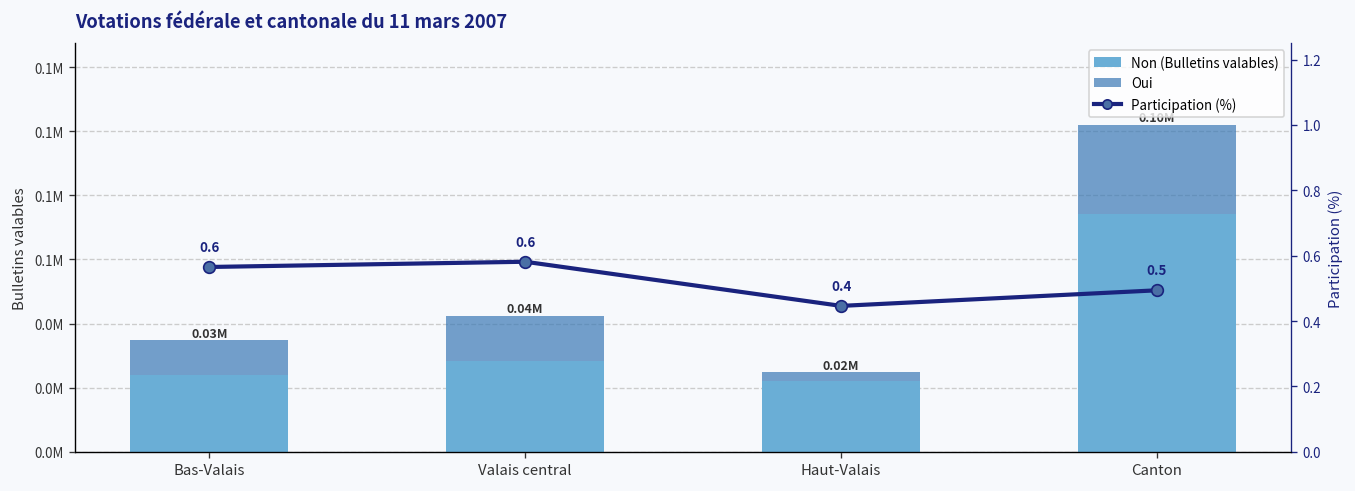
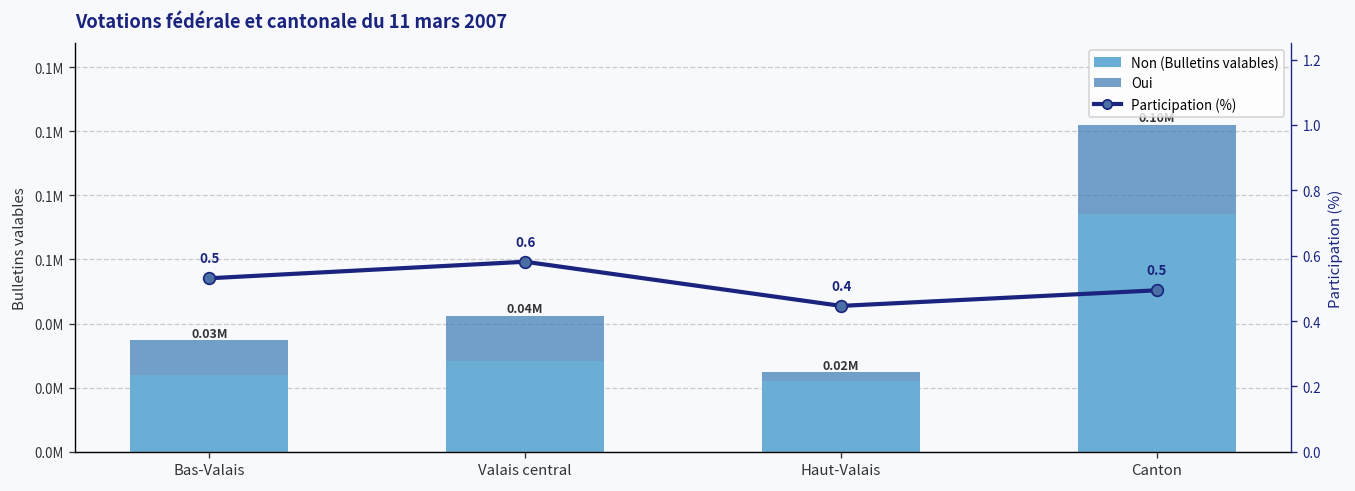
  {
    "Participation (%)": {
-     "Bas-Valais": 0.6,
+     "Bas-Valais": 0.5,
      "Valais central": 0.6,
      "Haut-Valais": 0.4,
      "Canton": 0.5
    }
  }
